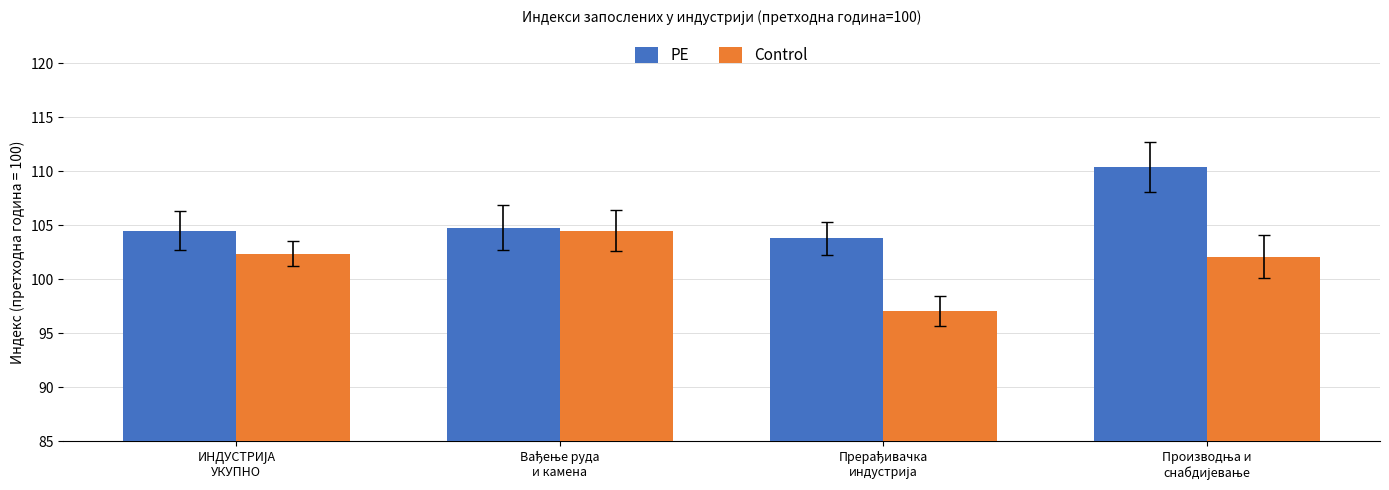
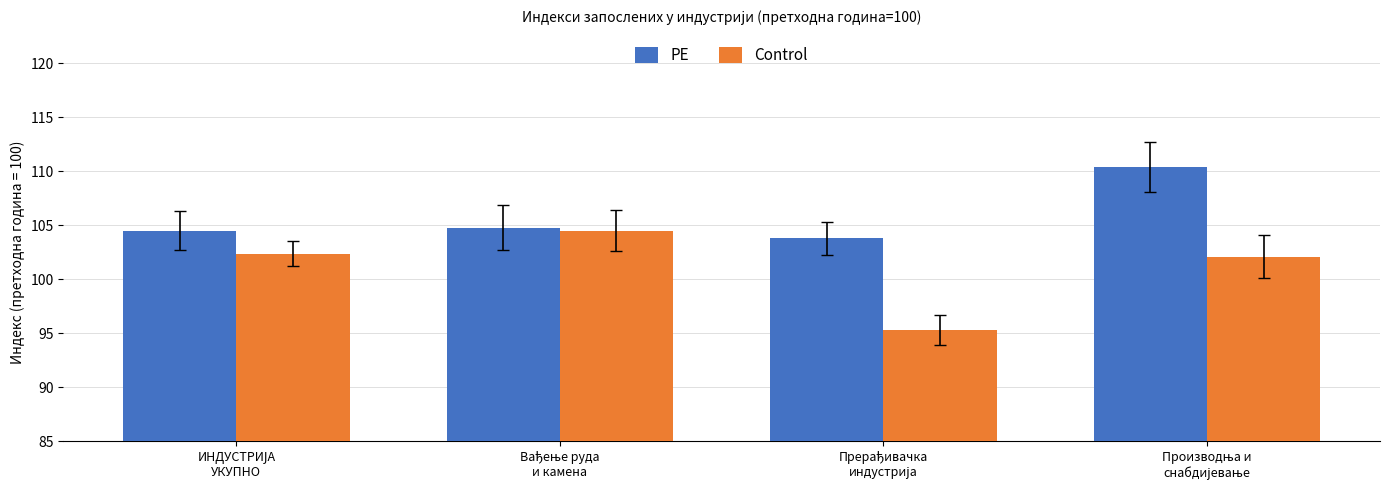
  {
    "Control": {
      "ИНДУСТРИЈА УКУПНО": 102.4,
      "Вађење руда и камена": 104.5,
-     "Прерађивачка индустрија": 97.1,
+     "Прерађивачка индустрија": 95.3,
      "Производња и снабдијевање": 102.1
    }
  }
